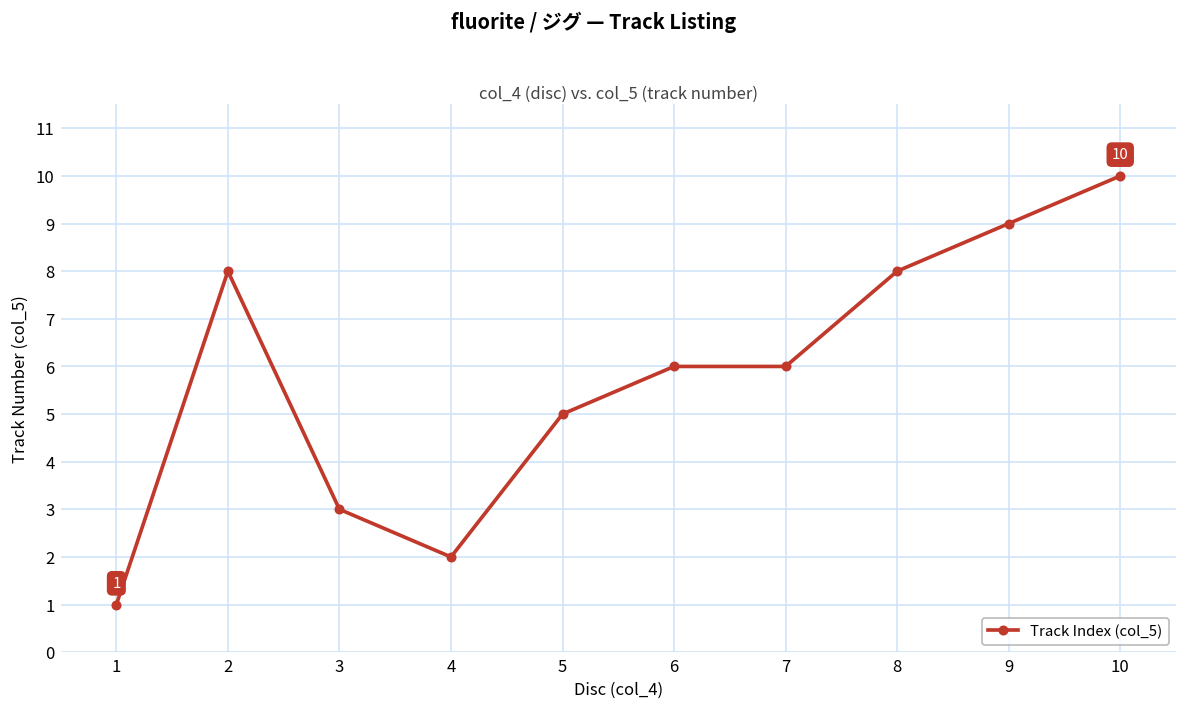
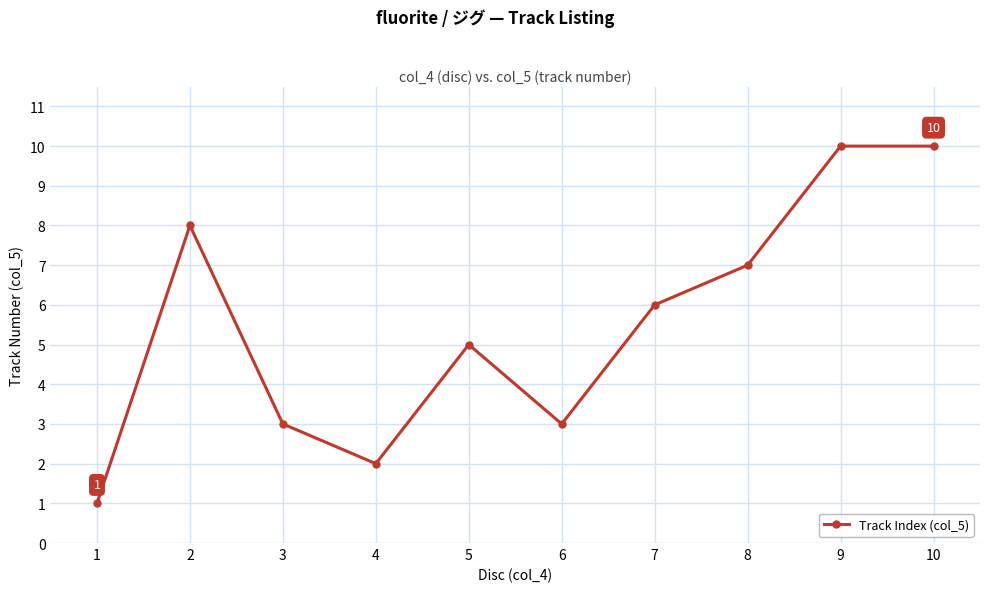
  {
    "2": 8,
    "3": 3,
    "4": 2,
    "5": 5,
-   "6": 6,
+   "6": 3,
    "7": 6,
-   "8": 8,
-   "9": 9
+   "8": 7,
+   "9": 10
  }
